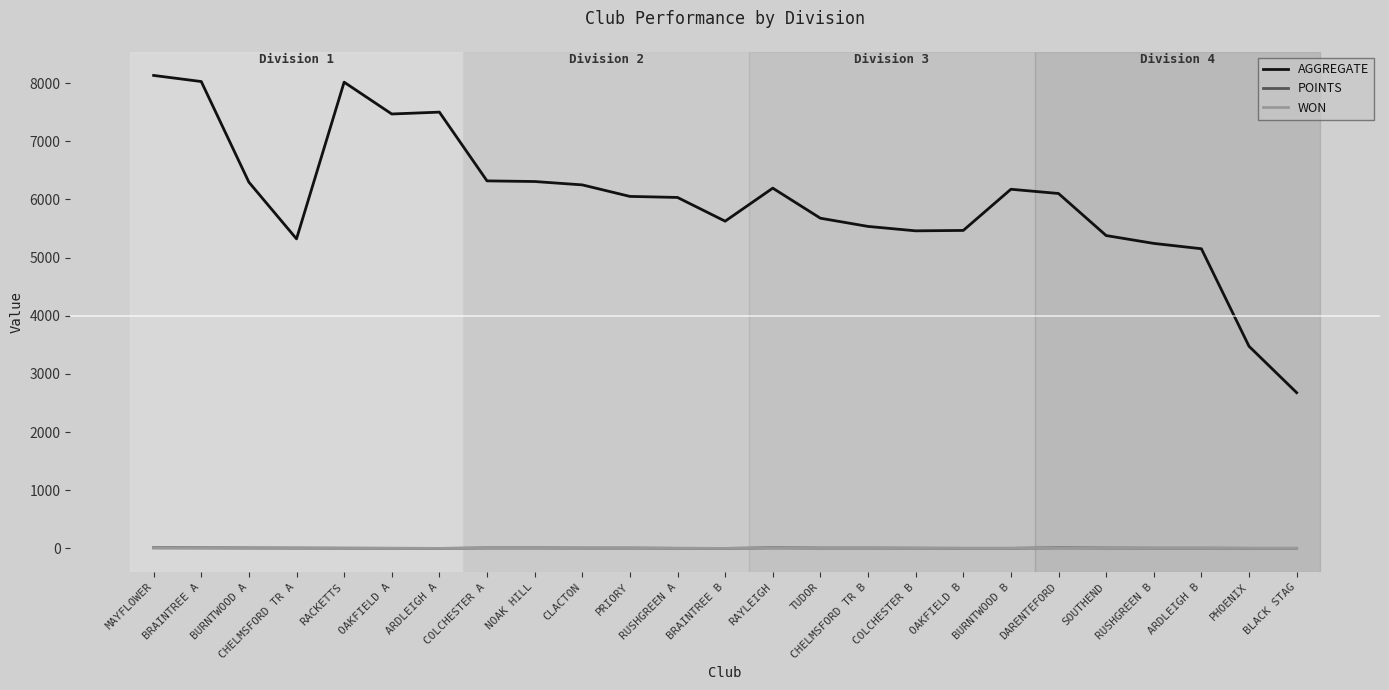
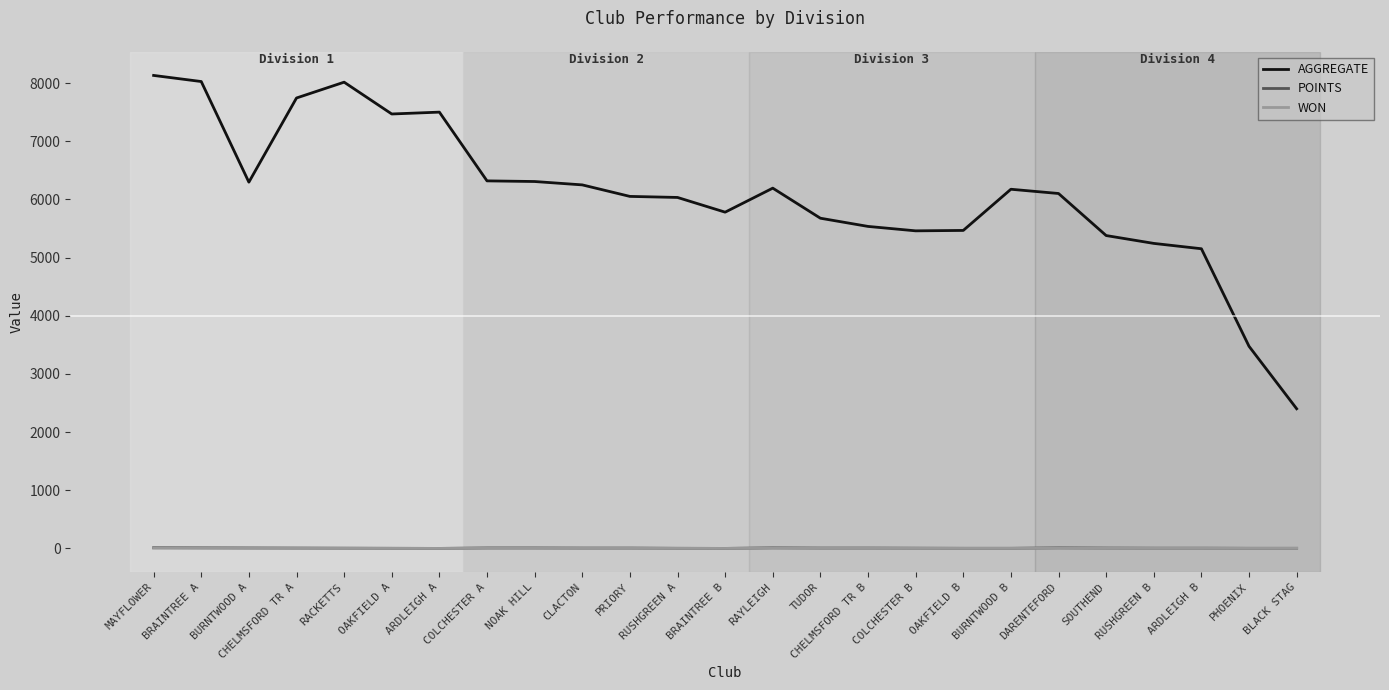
  {
    "AGGREGATE": {
      "MAYFLOWER": 8100,
      "BRAINTREE A": 8000,
      "BURNTWOOD A": 6300,
-     "CHELMSFORD TR A": 5300,
+     "CHELMSFORD TR A": 7700,
      "OAKFIELD A": 7500,
      "ARDLEIGH A": 7500,
      "COLCHESTER A": 6300,
      "NOAK HILL": 6300,
      "CLACTON": 6300,
      "PRIORY": 6100,
      "RUSHGREEN A": 6000,
-     "BRAINTREE B": 5600,
+     "BRAINTREE B": 5800,
      "RAYLEIGH": 6200,
      "TUDOR": 5700,
      "CHELMSFORD TR B": 5500,
      "COLCHESTER B": 5500,
      "OAKFIELD B": 5500,
      "BURNTWOOD B": 6200,
      "DARENTEFORD": 6100,
      "SOUTHEND": 5400,
      "RUSHGREEN B": 5200,
      "ARDLEIGH B": 5200,
      "PHOENIX": 3500,
-     "BLACK STAG": 2700
+     "BLACK STAG": 2400
    },
    "WON": {
      "MAYFLOWER": 0,
      "BRAINTREE A": 0,
      "BURNTWOOD A": 0,
      "CHELMSFORD TR A": 0,
      "RACKETTS": 0,
      "OAKFIELD A": 0,
      "ARDLEIGH A": 0,
      "COLCHESTER A": 0,
      "NOAK HILL": 0,
      "CLACTON": 0,
      "PRIORY": 0,
      "RUSHGREEN A": 0,
      "BRAINTREE B": 0,
      "RAYLEIGH": 0,
      "TUDOR": 0,
      "CHELMSFORD TR B": 0,
      "COLCHESTER B": 0,
      "OAKFIELD B": 0,
      "BURNTWOOD B": 0,
      "DARENTEFORD": 0,
      "SOUTHEND": 0,
      "RUSHGREEN B": 0,
      "ARDLEIGH B": 0,
      "PHOENIX": 0,
      "BLACK STAG": 0
    }
  }
